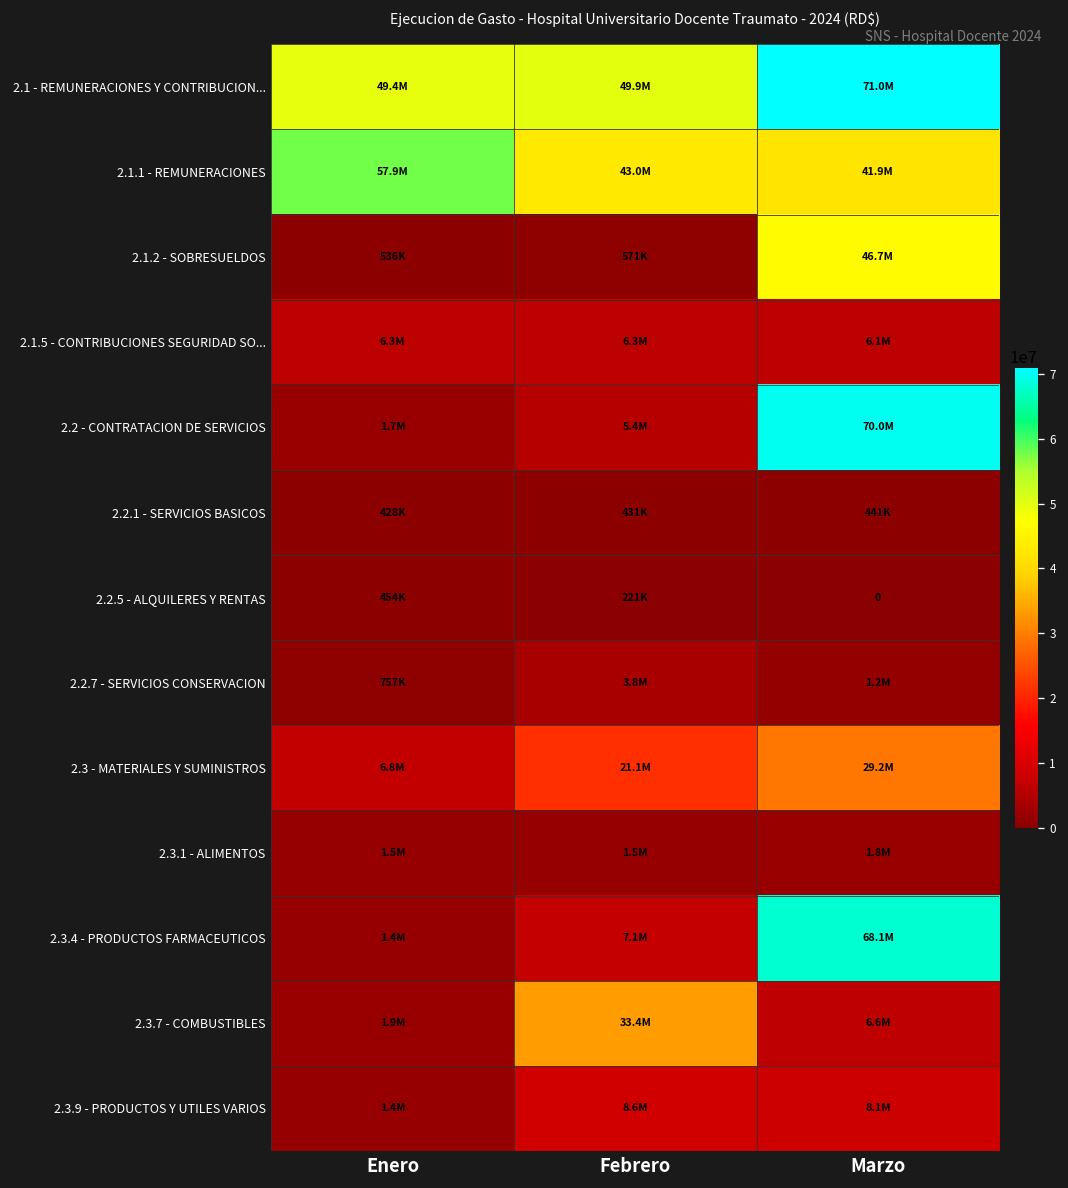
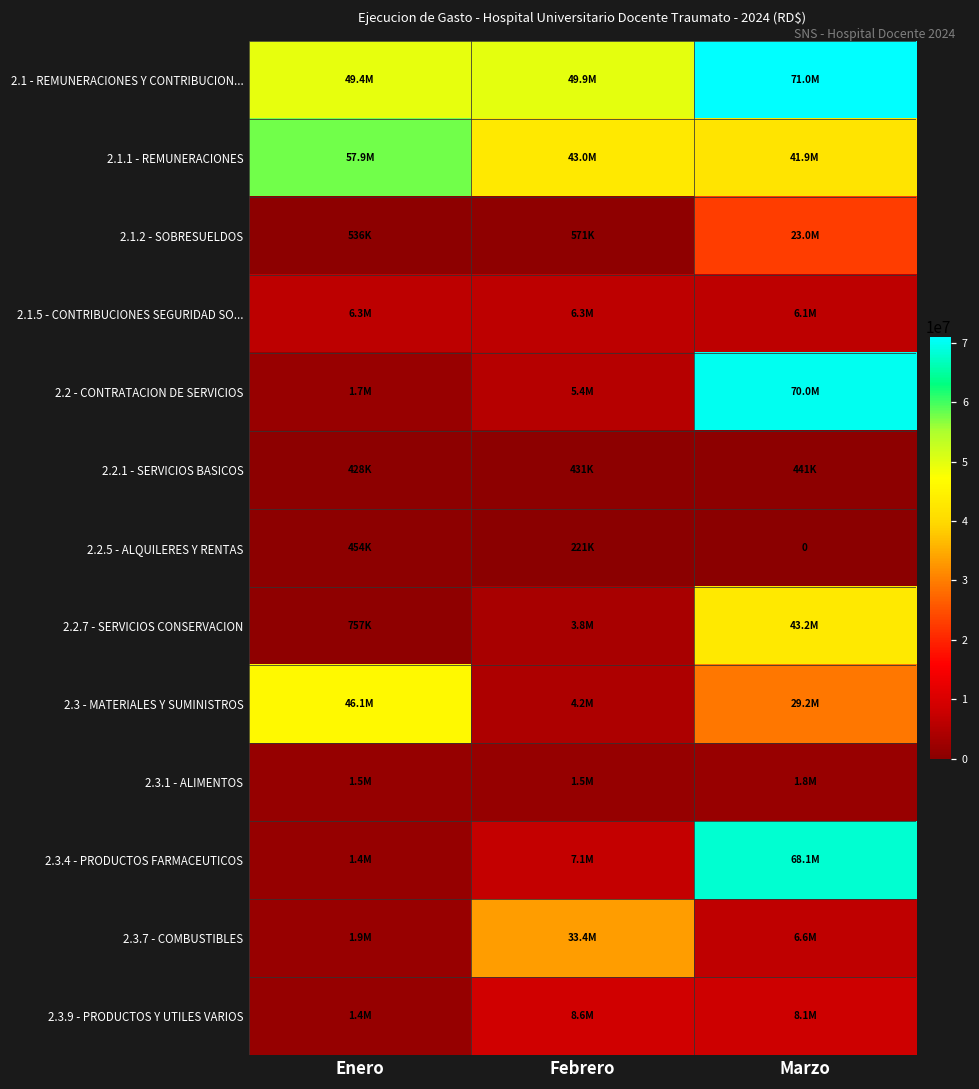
  {
    "2.1 - REMUNERACIONES Y CONTRIBUCION...": {
      "Enero": "49.4M",
      "Febrero": "49.9M",
      "Marzo": "71.0M"
    },
    "2.1.1 - REMUNERACIONES": {
      "Enero": "57.9M",
      "Febrero": "43.0M",
      "Marzo": "41.9M"
    },
    "2.1.2 - SOBRESUELDOS": {
      "Enero": "536K",
      "Febrero": "571K",
-     "Marzo": "46.7M"
+     "Marzo": "23.0M"
    },
    "2.1.5 - CONTRIBUCIONES SEGURIDAD SO...": {
      "Enero": "6.3M",
      "Febrero": "6.3M",
      "Marzo": "6.1M"
    },
    "2.2 - CONTRATACION DE SERVICIOS": {
      "Enero": "1.7M",
      "Febrero": "5.4M",
      "Marzo": "70.0M"
    },
    "2.2.1 - SERVICIOS BASICOS": {
      "Enero": "428K",
      "Febrero": "431K",
      "Marzo": "441K"
    },
    "2.2.5 - ALQUILERES Y RENTAS": {
      "Enero": "454K",
      "Febrero": "221K",
      "Marzo": "0"
    },
    "2.2.7 - SERVICIOS CONSERVACION": {
      "Enero": "757K",
      "Febrero": "3.8M",
-     "Marzo": "1.2M"
+     "Marzo": "43.2M"
    },
    "2.3 - MATERIALES Y SUMINISTROS": {
-     "Enero": "6.8M",
-     "Febrero": "21.1M",
+     "Enero": "46.1M",
+     "Febrero": "4.2M",
      "Marzo": "29.2M"
    },
    "2.3.1 - ALIMENTOS": {
      "Enero": "1.5M",
      "Febrero": "1.5M",
      "Marzo": "1.8M"
    },
    "2.3.4 - PRODUCTOS FARMACEUTICOS": {
      "Enero": "1.4M",
      "Febrero": "7.1M",
      "Marzo": "68.1M"
    },
    "2.3.7 - COMBUSTIBLES": {
      "Enero": "1.9M",
      "Febrero": "33.4M",
      "Marzo": "6.6M"
    },
    "2.3.9 - PRODUCTOS Y UTILES VARIOS": {
      "Enero": "1.4M",
      "Febrero": "8.6M",
      "Marzo": "8.1M"
    }
  }
